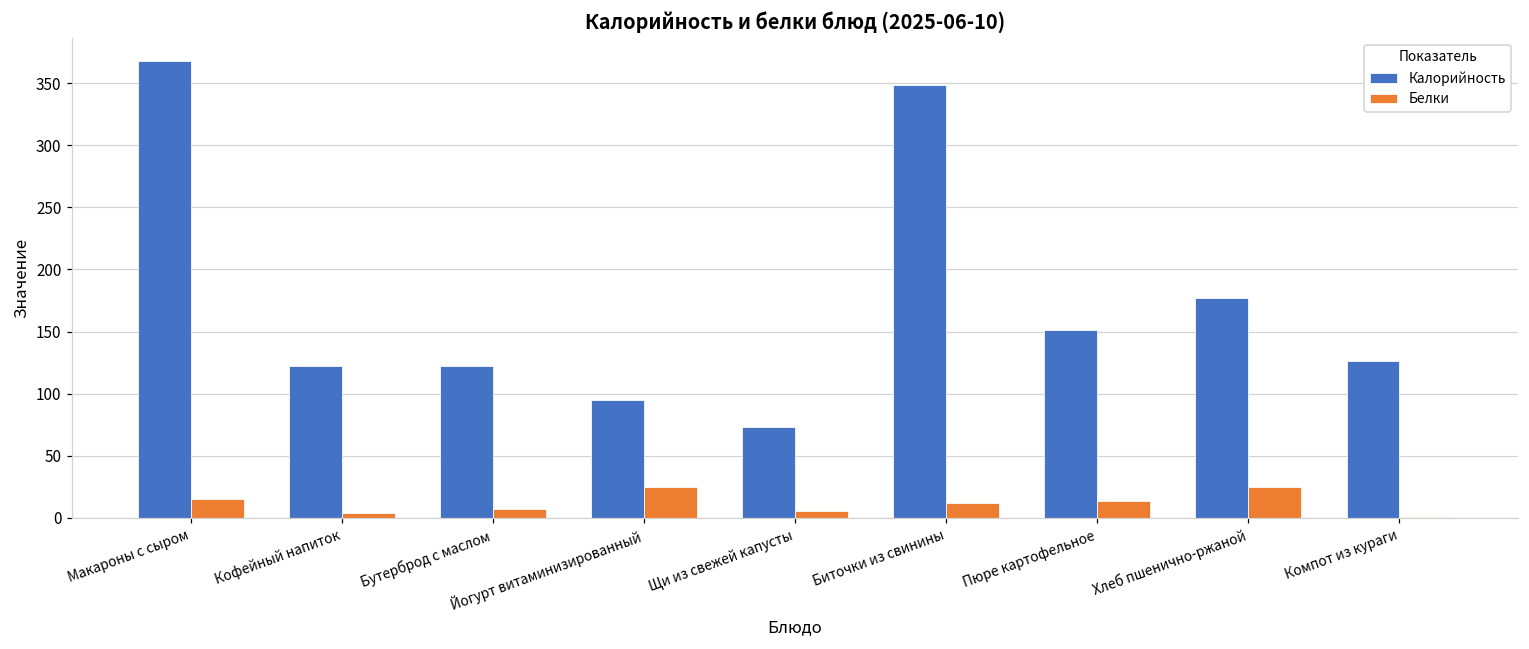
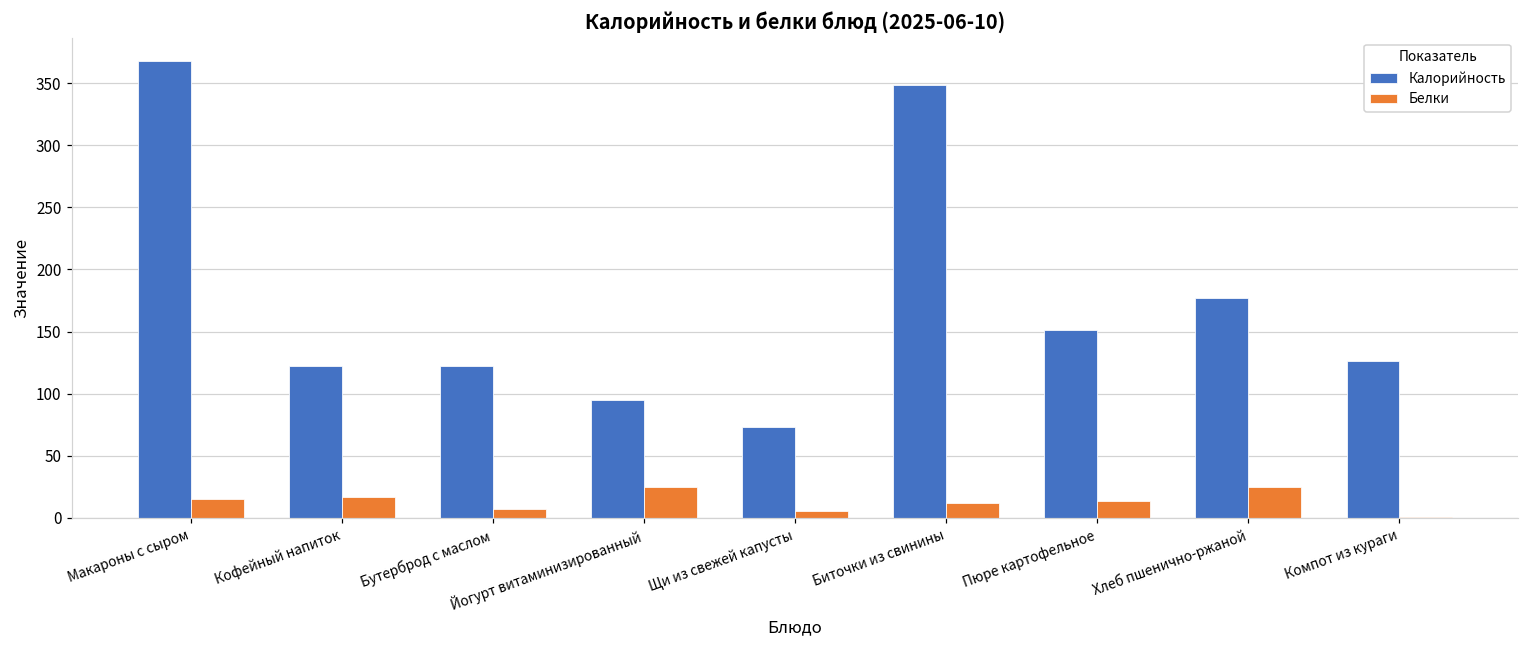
  {
    "Калорийность": {
      "Макароны с сыром": 368,
      "Кофейный напиток": 122,
      "Бутерброд с маслом": 122,
      "Йогурт витаминизированный": 95,
      "Щи из свежей капусты": 73,
      "Биточки из свинины": 348,
      "Пюре картофельное": 151,
      "Хлеб пшенично-ржаной": 177,
      "Компот из кураги": 126
    },
    "Белки": {
      "Макароны с сыром": 15,
-     "Кофейный напиток": 4,
+     "Кофейный напиток": 17,
      "Бутерброд с маслом": 7,
      "Йогурт витаминизированный": 25,
      "Щи из свежей капусты": 6,
      "Биточки из свинины": 12,
      "Пюре картофельное": 14,
      "Хлеб пшенично-ржаной": 25
    }
  }
